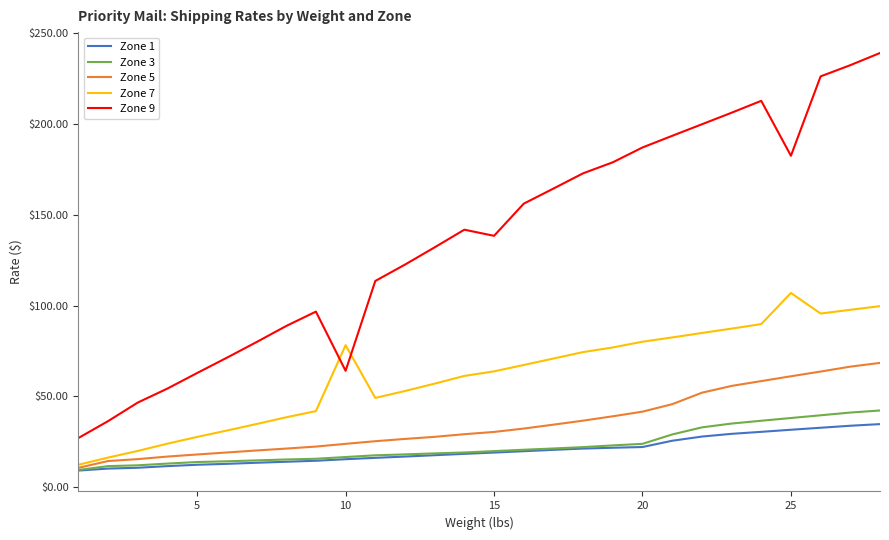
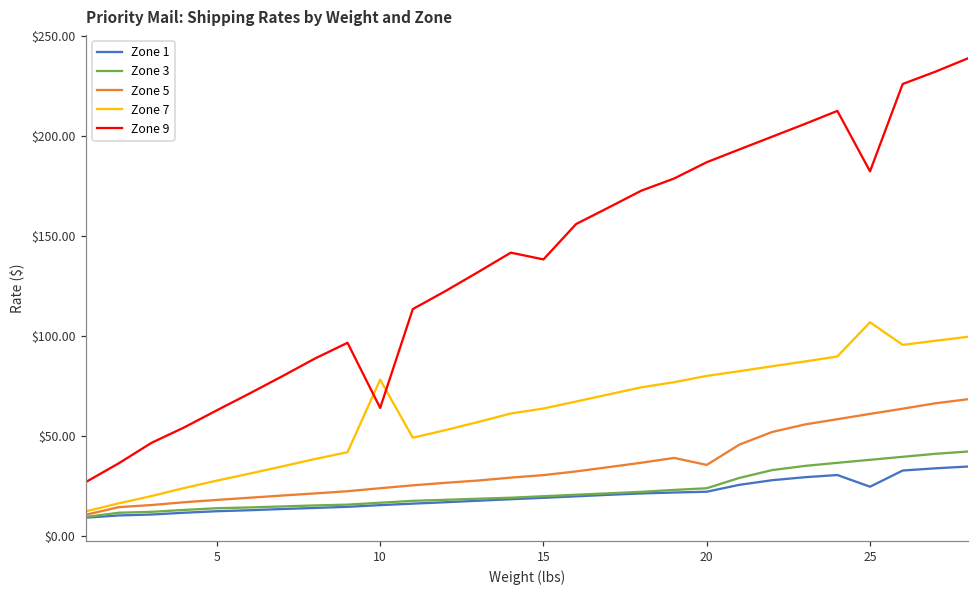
  {
    "Zone 1": {
      "5": "$12",
      "20": "$22",
-     "25": "$32"
+     "25": "$25"
    },
    "Zone 3": {
      "5": "$14",
      "20": "$24",
      "25": "$38"
    },
    "Zone 5": {
      "5": "$18",
      "10": "$24",
      "15": "$31",
-     "20": "$42",
+     "20": "$36",
      "25": "$61"
    },
    "Zone 7": {
      "5": "$28",
      "10": "$78",
      "15": "$64",
      "20": "$80",
      "25": "$107"
    },
    "Zone 9": {
      "5": "$63",
      "10": "$64",
      "15": "$138",
      "20": "$187",
      "25": "$182"
    }
  }
